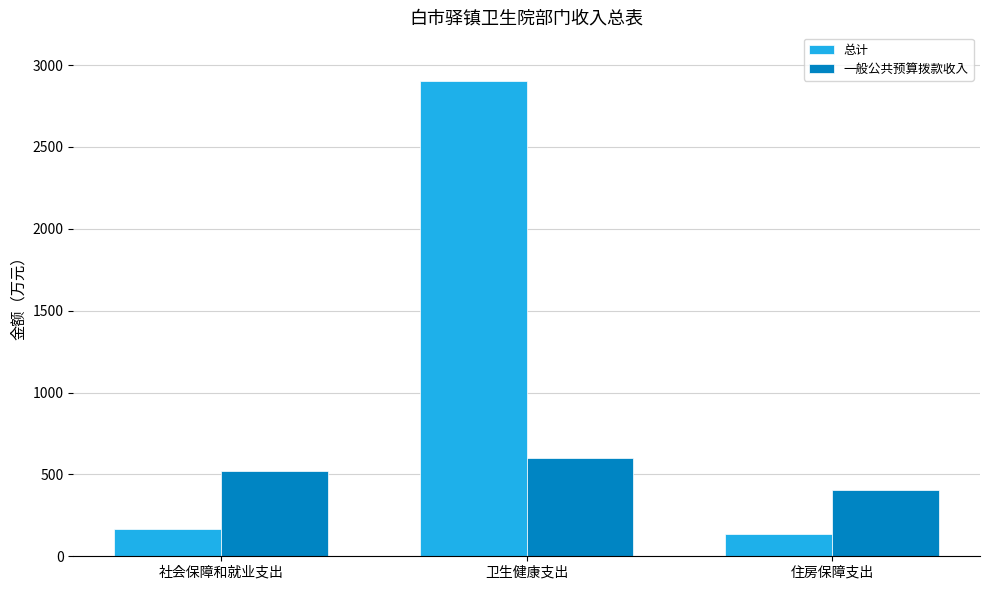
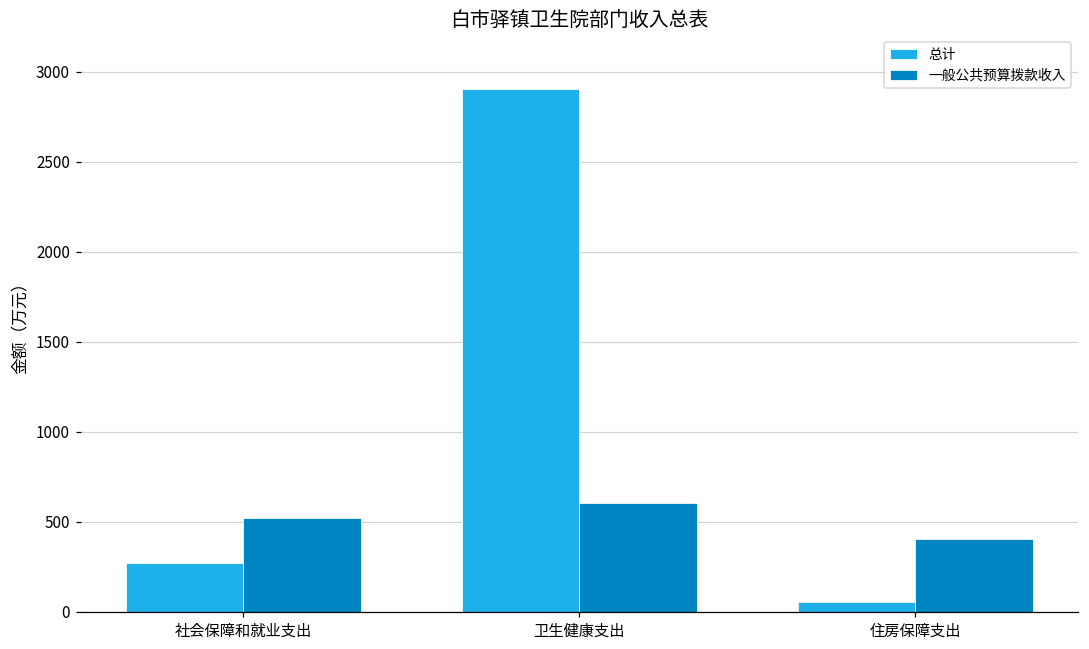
  {
    "总计": {
-     "社会保障和就业支出": 170,
+     "社会保障和就业支出": 270,
      "卫生健康支出": 2900,
-     "住房保障支出": 140
+     "住房保障支出": 60
    },
    "一般公共预算拨款收入": {
      "社会保障和就业支出": 520,
      "卫生健康支出": 600,
      "住房保障支出": 410
    }
  }
